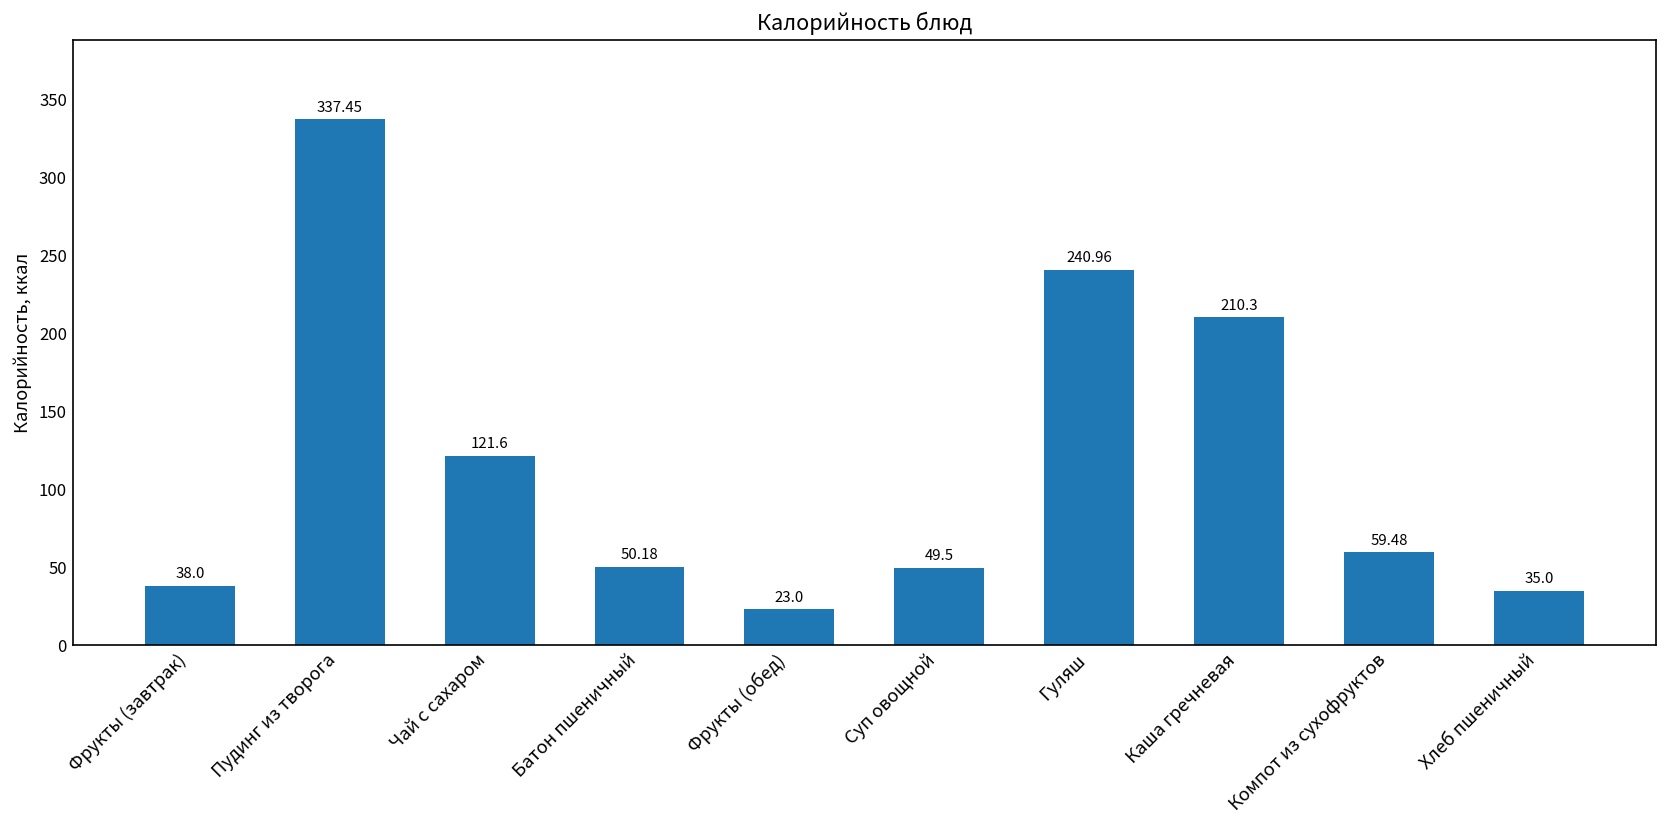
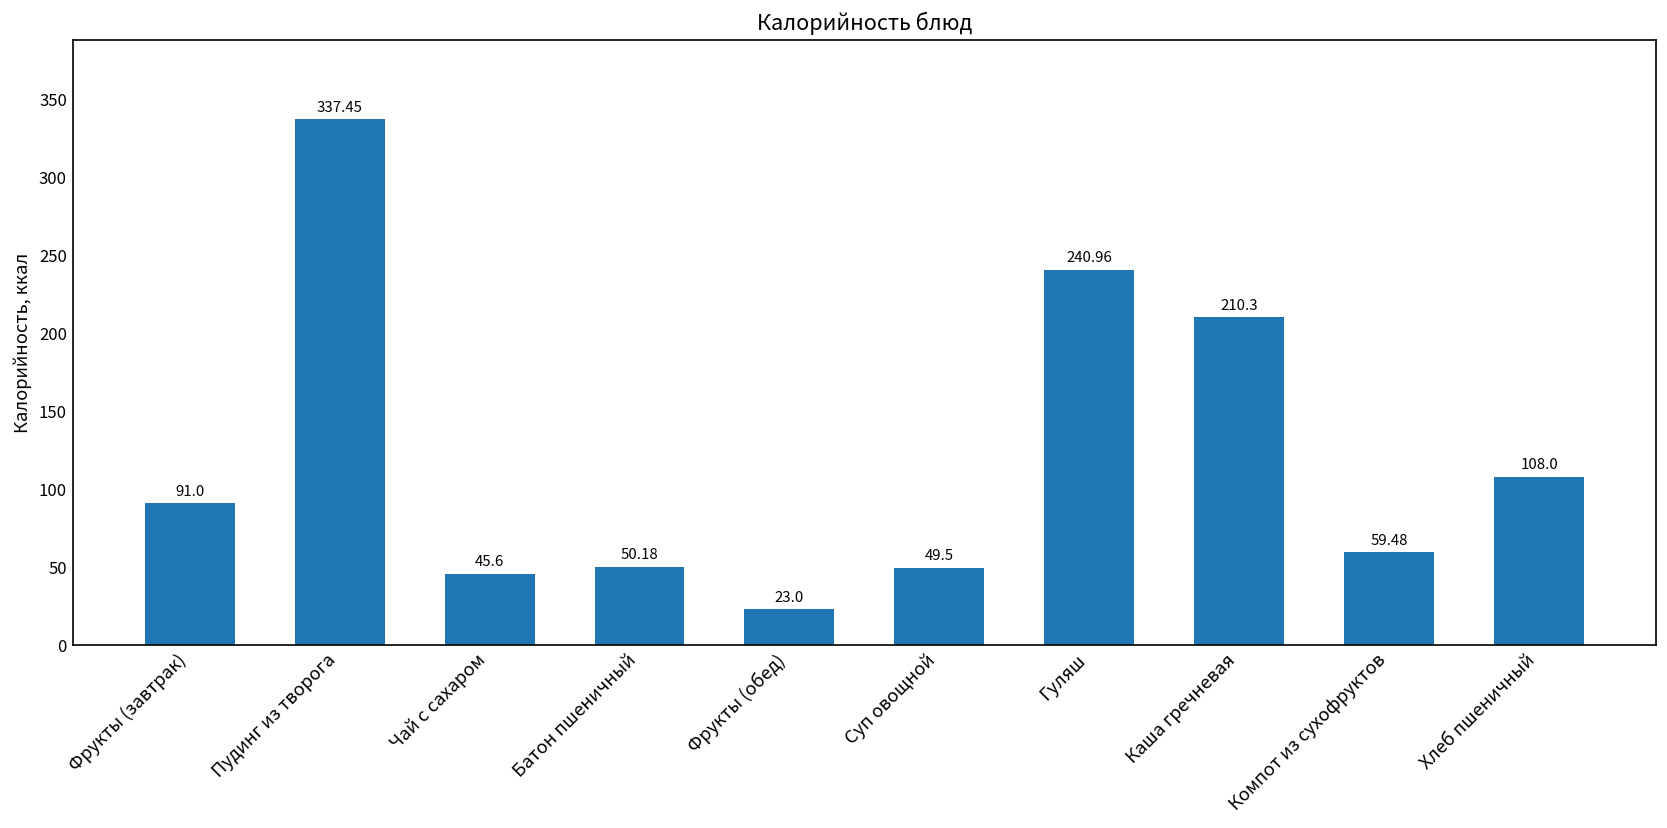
  {
-   "Фрукты (завтрак)": 38.0,
+   "Фрукты (завтрак)": 91.0,
    "Пудинг из творога": 337.45,
-   "Чай с сахаром": 121.6,
+   "Чай с сахаром": 45.6,
    "Батон пшеничный": 50.18,
    "Фрукты (обед)": 23.0,
    "Суп овощной": 49.5,
    "Гуляш": 240.96,
    "Каша гречневая": 210.3,
    "Компот из сухофруктов": 59.48,
-   "Хлеб пшеничный": 35.0
+   "Хлеб пшеничный": 108.0
  }
